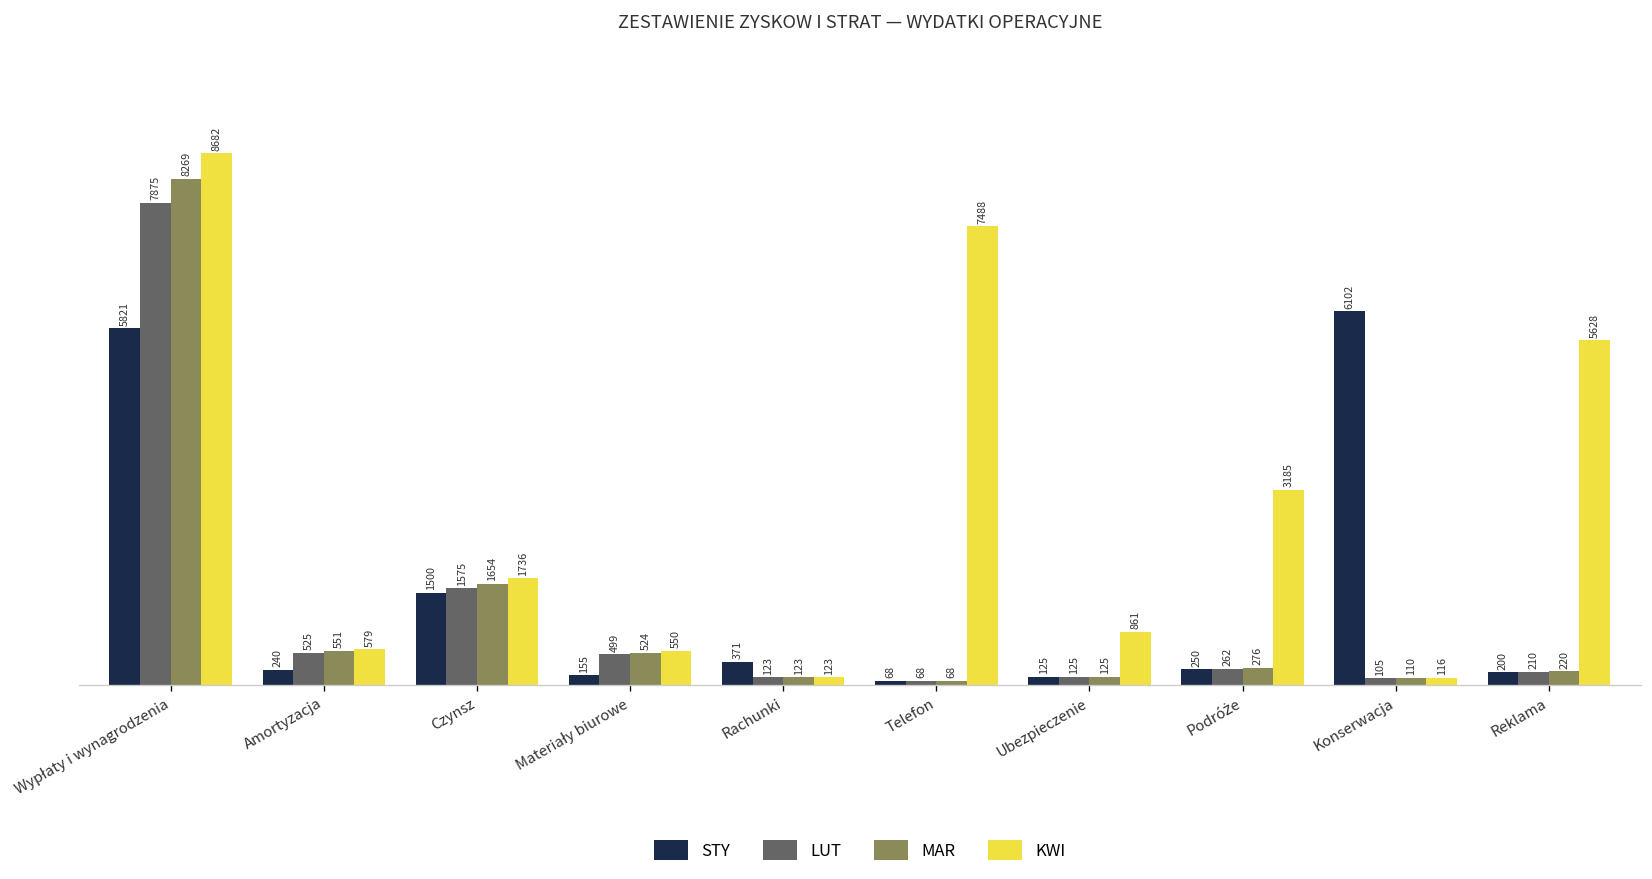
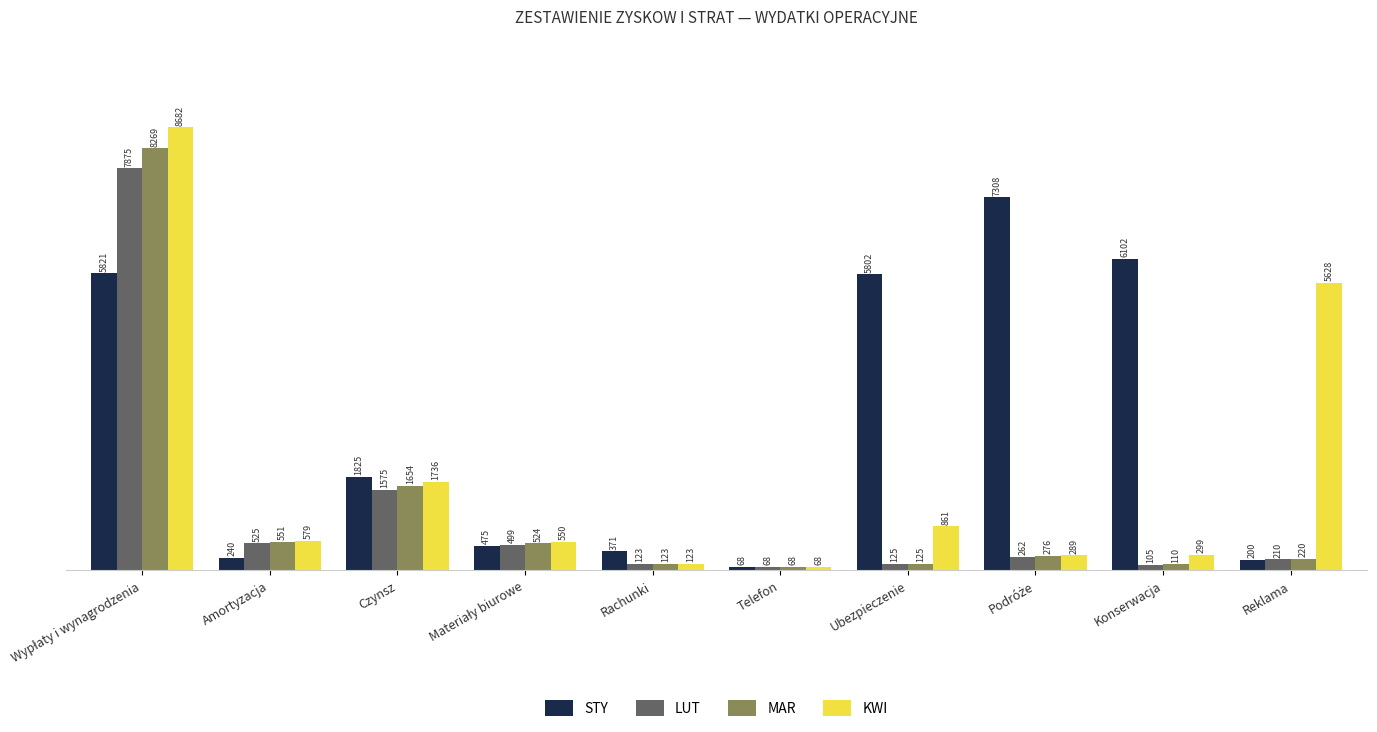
  {
    "STY": {
      "Wypłaty i wynagrodzenia": 5821,
      "Amortyzacja": 240,
-     "Czynsz": 1500,
-     "Materiały biurowe": 155,
+     "Czynsz": 1825,
+     "Materiały biurowe": 475,
      "Rachunki": 371,
      "Telefon": 68,
-     "Ubezpieczenie": 125,
-     "Podróże": 250,
+     "Ubezpieczenie": 5802,
+     "Podróże": 7308,
      "Konserwacja": 6102,
      "Reklama": 200
    },
    "KWI": {
      "Wypłaty i wynagrodzenia": 8682,
      "Amortyzacja": 579,
      "Czynsz": 1736,
      "Materiały biurowe": 550,
      "Rachunki": 123,
-     "Telefon": 7488,
+     "Telefon": 68,
      "Ubezpieczenie": 861,
-     "Podróże": 3185,
-     "Konserwacja": 116,
+     "Podróże": 289,
+     "Konserwacja": 299,
      "Reklama": 5628
    }
  }
